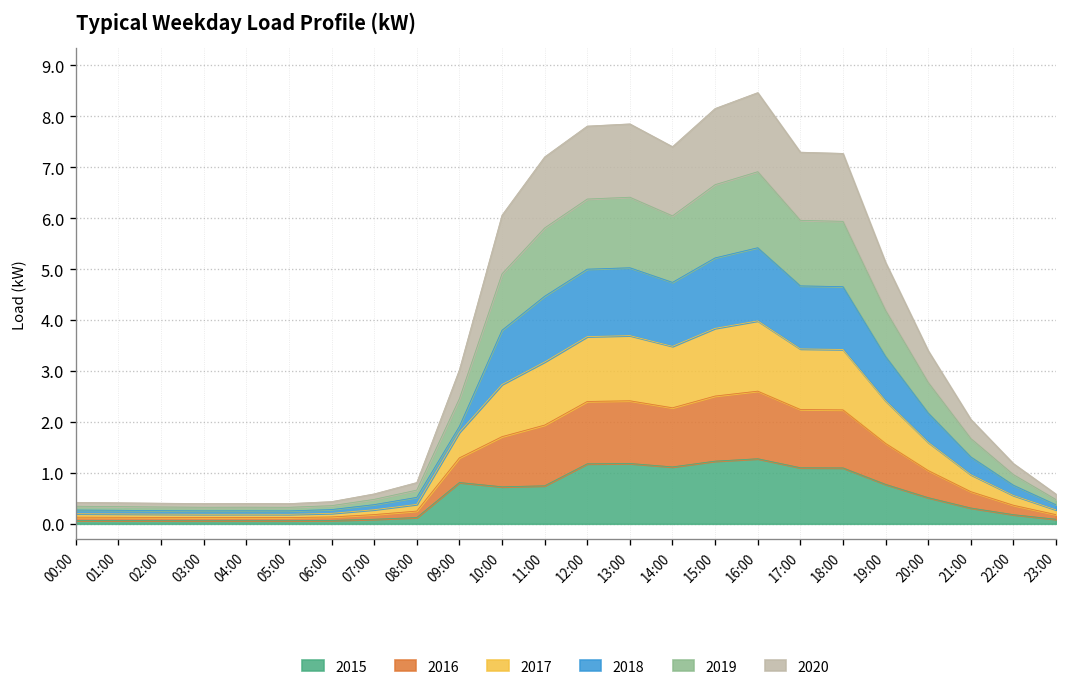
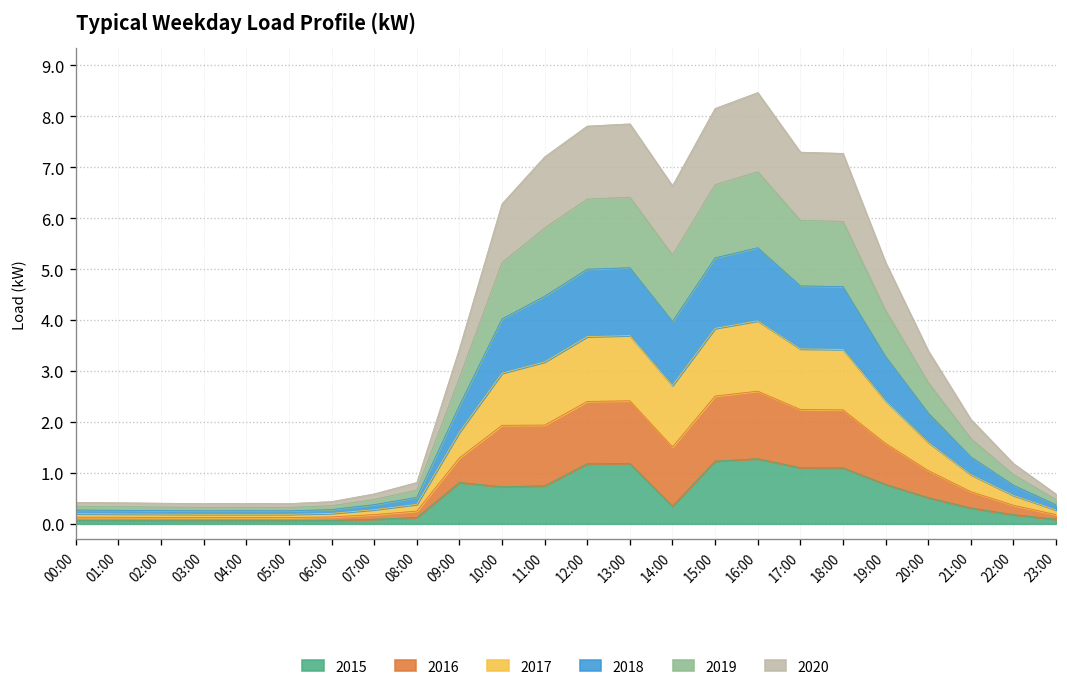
  {
    "2015": {
      "00:00": 0.1,
      "01:00": 0.1,
      "02:00": 0.1,
      "03:00": 0.1,
      "04:00": 0.1,
      "05:00": 0.1,
      "06:00": 0.1,
      "07:00": 0.1,
      "08:00": 0.1,
      "09:00": 0.8,
      "10:00": 0.7,
      "11:00": 0.7,
      "12:00": 1.2,
      "13:00": 1.2,
-     "14:00": 1.1,
+     "14:00": 0.3,
      "15:00": 1.2,
      "16:00": 1.3,
      "17:00": 1.1,
      "18:00": 1.1,
      "19:00": 0.8,
      "20:00": 0.5,
      "21:00": 0.3,
      "22:00": 0.2,
      "23:00": 0.1
    },
    "2016": {
      "00:00": 0.1,
      "01:00": 0.1,
      "02:00": 0.1,
      "03:00": 0.1,
      "04:00": 0.1,
      "05:00": 0.1,
      "06:00": 0.1,
      "07:00": 0.1,
      "08:00": 0.1,
      "09:00": 0.5,
-     "10:00": 1.0,
+     "10:00": 1.2,
      "11:00": 1.2,
      "12:00": 1.2,
      "13:00": 1.2,
      "14:00": 1.2,
      "15:00": 1.3,
      "16:00": 1.3,
      "17:00": 1.1,
      "18:00": 1.1,
      "19:00": 0.8,
      "20:00": 0.5,
      "21:00": 0.3,
      "22:00": 0.2,
      "23:00": 0.1
    },
    "2017": {
      "00:00": 0.1,
      "01:00": 0.1,
      "02:00": 0.1,
      "03:00": 0.1,
      "04:00": 0.1,
      "05:00": 0.1,
      "06:00": 0.1,
      "07:00": 0.1,
      "08:00": 0.1,
      "09:00": 0.5,
      "10:00": 1.0,
      "11:00": 1.2,
      "12:00": 1.3,
      "13:00": 1.3,
      "14:00": 1.2,
      "15:00": 1.3,
      "16:00": 1.4,
      "17:00": 1.2,
      "18:00": 1.2,
      "19:00": 0.8,
      "20:00": 0.6,
      "21:00": 0.3,
      "22:00": 0.2,
      "23:00": 0.1
    },
    "2018": {
      "00:00": 0.1,
      "01:00": 0.1,
      "02:00": 0.1,
      "03:00": 0.1,
      "04:00": 0.1,
      "05:00": 0.1,
      "06:00": 0.1,
      "07:00": 0.1,
      "08:00": 0.1,
-     "09:00": 0.1,
+     "09:00": 0.5,
      "10:00": 1.1,
      "11:00": 1.3,
      "12:00": 1.3,
      "13:00": 1.3,
      "14:00": 1.3,
      "15:00": 1.4,
      "16:00": 1.4,
      "17:00": 1.2,
      "18:00": 1.2,
      "19:00": 0.9,
      "20:00": 0.6,
      "21:00": 0.3,
      "22:00": 0.2,
      "23:00": 0.1
    }
  }
